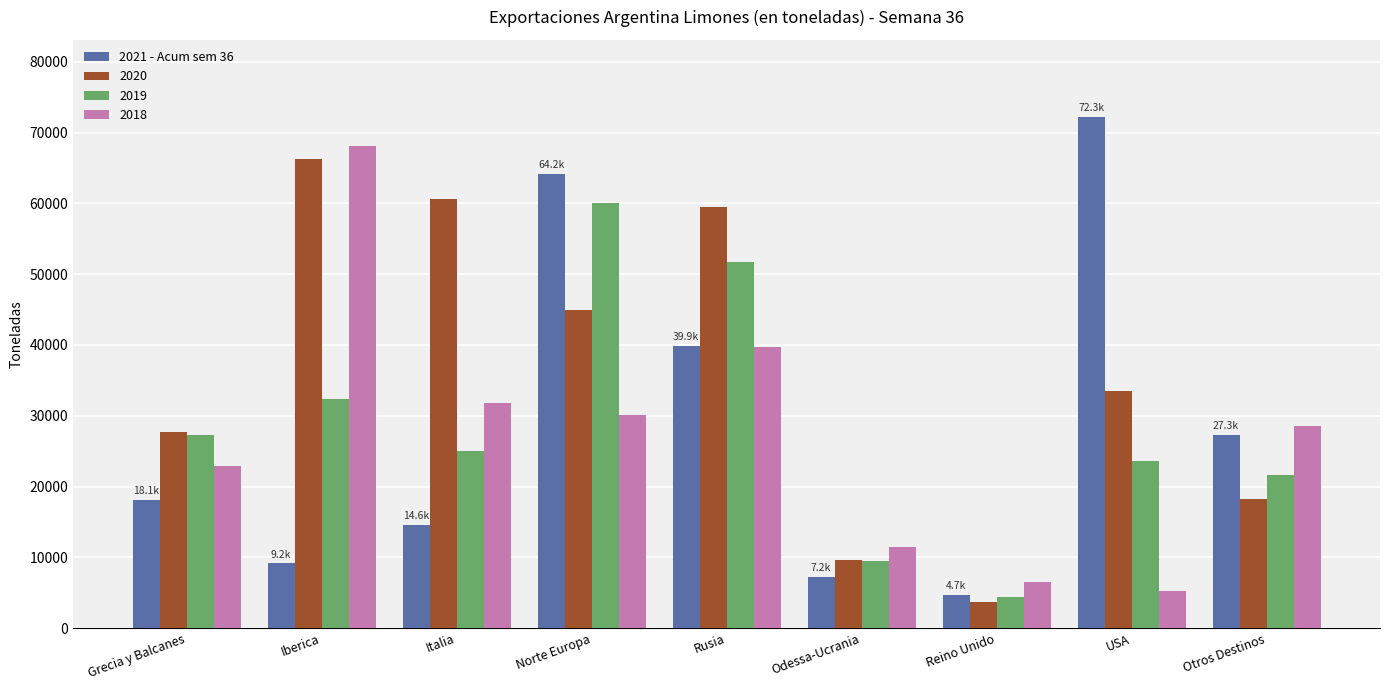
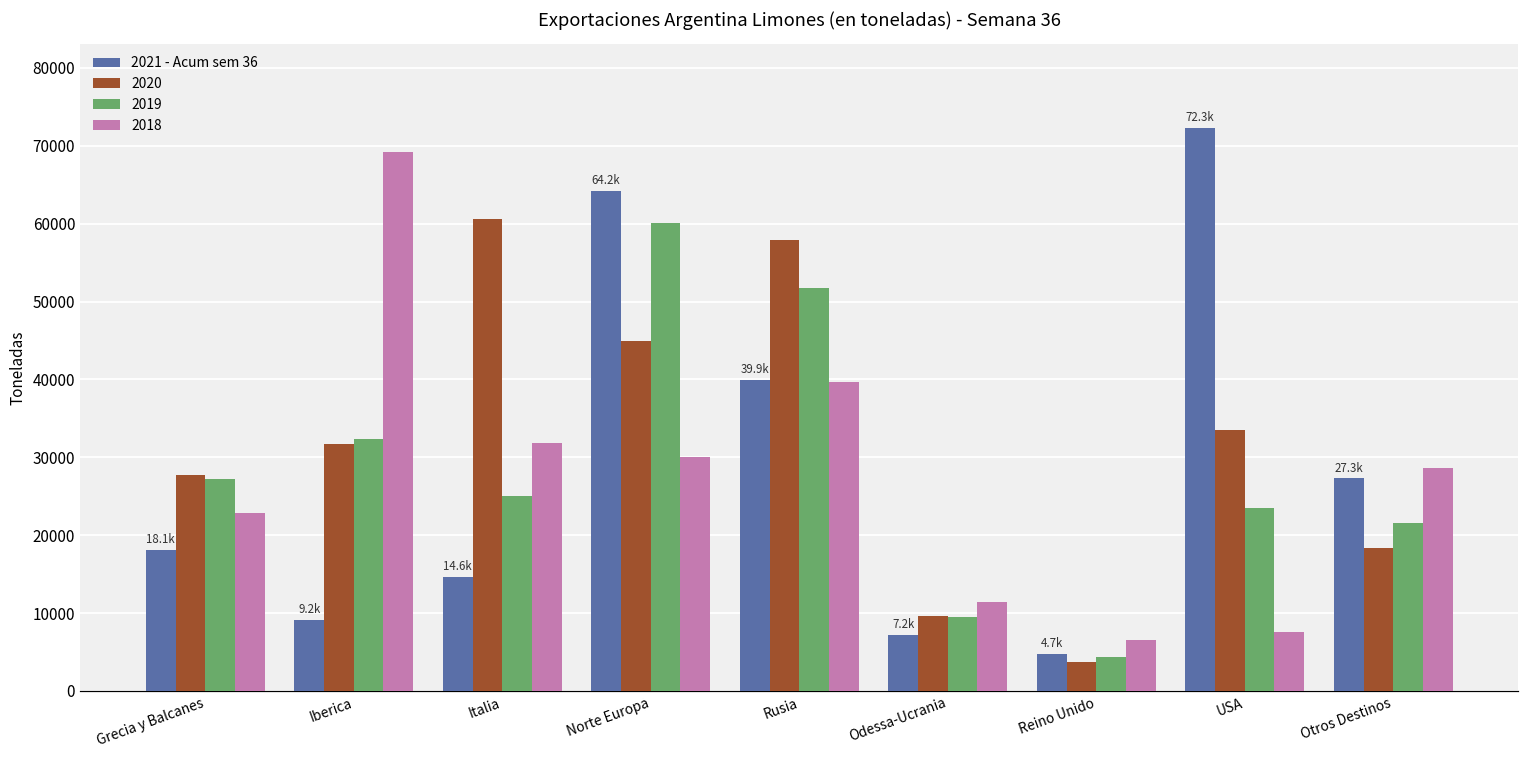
  {
    "2021 - Acum sem 36": {
      "Grecia y Balcanes": "18.1k",
      "Iberica": "9.2k",
      "Italia": "14.6k",
      "Norte Europa": "64.2k",
      "Rusia": "39.9k",
      "Odessa-Ucrania": "7.2k",
      "Reino Unido": "4.7k",
      "USA": "72.3k",
      "Otros Destinos": "27.3k"
    },
    "2020": {
      "Grecia y Balcanes": "28000",
-     "Iberica": "66000",
+     "Iberica": "32000",
      "Italia": "61000",
      "Norte Europa": "45000",
-     "Rusia": "59000",
+     "Rusia": "58000",
      "Odessa-Ucrania": "10000",
      "Reino Unido": "4000",
      "USA": "34000",
      "Otros Destinos": "18000"
    },
    "2019": {
      "Grecia y Balcanes": "27000",
      "Iberica": "32000",
      "Italia": "25000",
      "Norte Europa": "60000",
      "Rusia": "52000",
      "Odessa-Ucrania": "9000",
      "Reino Unido": "4000",
      "USA": "24000",
      "Otros Destinos": "22000"
    },
    "2018": {
      "Grecia y Balcanes": "23000",
-     "Iberica": "68000",
+     "Iberica": "69000",
      "Italia": "32000",
      "Norte Europa": "30000",
      "Rusia": "40000",
      "Odessa-Ucrania": "11000",
      "Reino Unido": "7000",
-     "USA": "5000",
+     "USA": "8000",
      "Otros Destinos": "29000"
    }
  }
